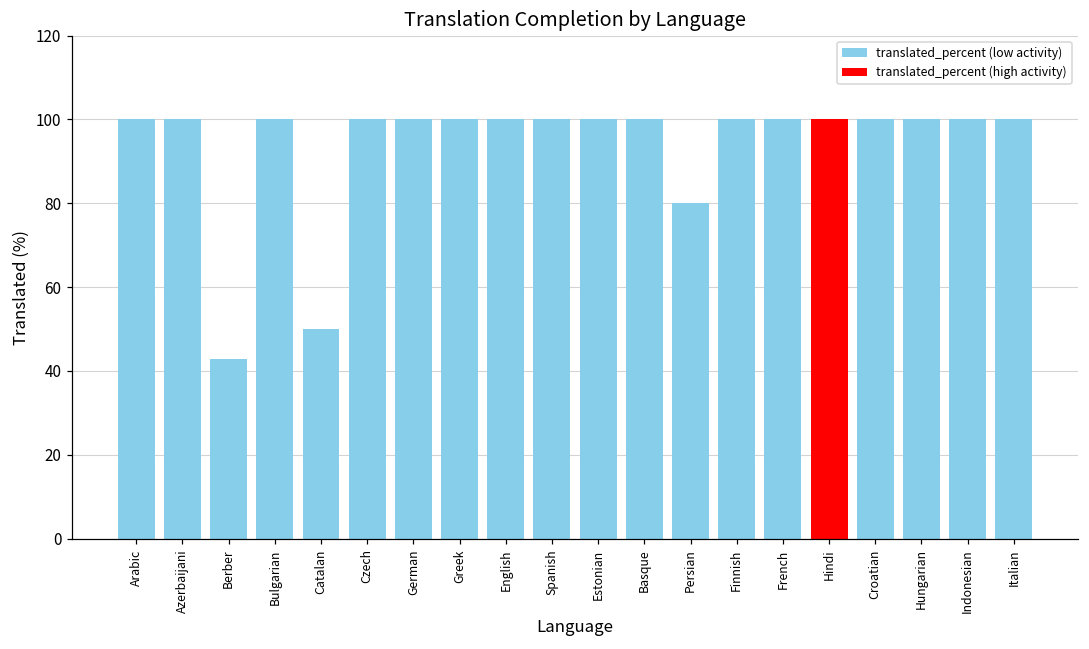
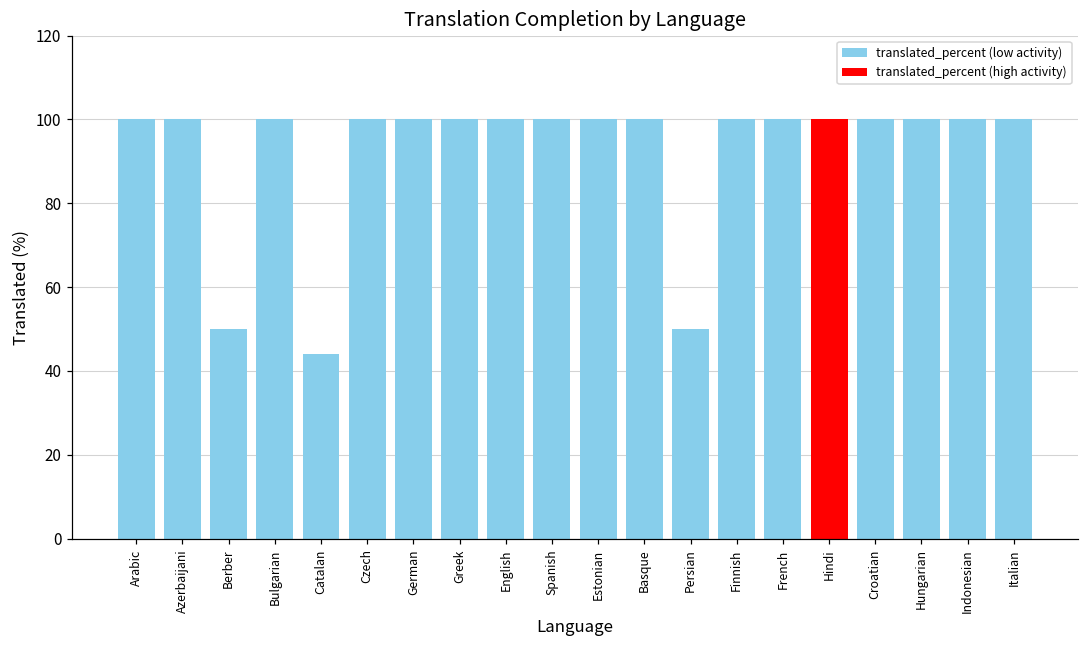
  {
    "Arabic": 100,
    "Azerbaijani": 100,
-   "Berber": 43,
+   "Berber": 50,
    "Bulgarian": 100,
-   "Catalan": 50,
+   "Catalan": 44,
    "Czech": 100,
    "German": 100,
    "Greek": 100,
    "English": 100,
    "Spanish": 100,
    "Estonian": 100,
    "Basque": 100,
-   "Persian": 80,
+   "Persian": 50,
    "Finnish": 100,
    "French": 100,
    "Hindi": 100,
    "Croatian": 100,
    "Hungarian": 100,
    "Indonesian": 100,
    "Italian": 100
  }
